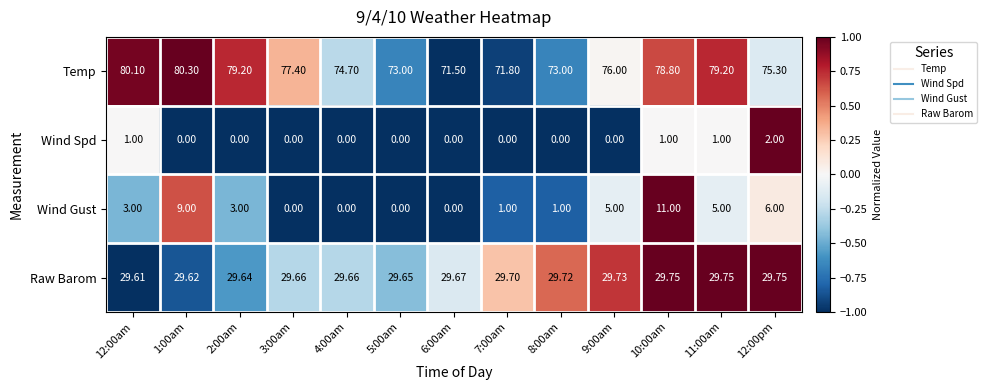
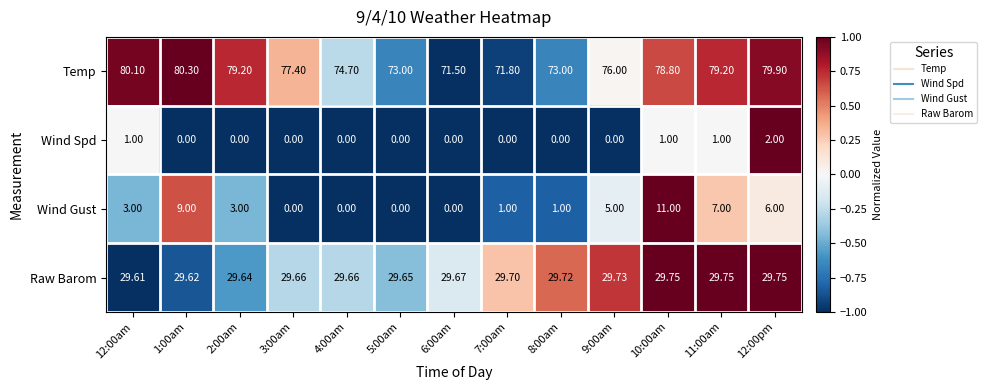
  {
    "Temp": {
      "12:00am": 80.10,
      "1:00am": 80.30,
      "2:00am": 79.20,
      "3:00am": 77.40,
      "4:00am": 74.70,
      "5:00am": 73.00,
      "6:00am": 71.50,
      "7:00am": 71.80,
      "8:00am": 73.00,
      "9:00am": 76.00,
      "10:00am": 78.80,
      "11:00am": 79.20,
-     "12:00pm": 75.30
+     "12:00pm": 79.90
    },
    "Wind Spd": {
      "12:00am": 1.00,
      "1:00am": 0.00,
      "2:00am": 0.00,
      "3:00am": 0.00,
      "4:00am": 0.00,
      "5:00am": 0.00,
      "6:00am": 0.00,
      "7:00am": 0.00,
      "8:00am": 0.00,
      "9:00am": 0.00,
      "10:00am": 1.00,
      "11:00am": 1.00,
      "12:00pm": 2.00
    },
    "Wind Gust": {
      "12:00am": 3.00,
      "1:00am": 9.00,
      "2:00am": 3.00,
      "3:00am": 0.00,
      "4:00am": 0.00,
      "5:00am": 0.00,
      "6:00am": 0.00,
      "7:00am": 1.00,
      "8:00am": 1.00,
      "9:00am": 5.00,
      "10:00am": 11.00,
-     "11:00am": 5.00,
+     "11:00am": 7.00,
      "12:00pm": 6.00
    },
    "Raw Barom": {
      "12:00am": 29.61,
      "1:00am": 29.62,
      "2:00am": 29.64,
      "3:00am": 29.66,
      "4:00am": 29.66,
      "5:00am": 29.65,
      "6:00am": 29.67,
      "7:00am": 29.70,
      "8:00am": 29.72,
      "9:00am": 29.73,
      "10:00am": 29.75,
      "11:00am": 29.75,
      "12:00pm": 29.75
    }
  }
